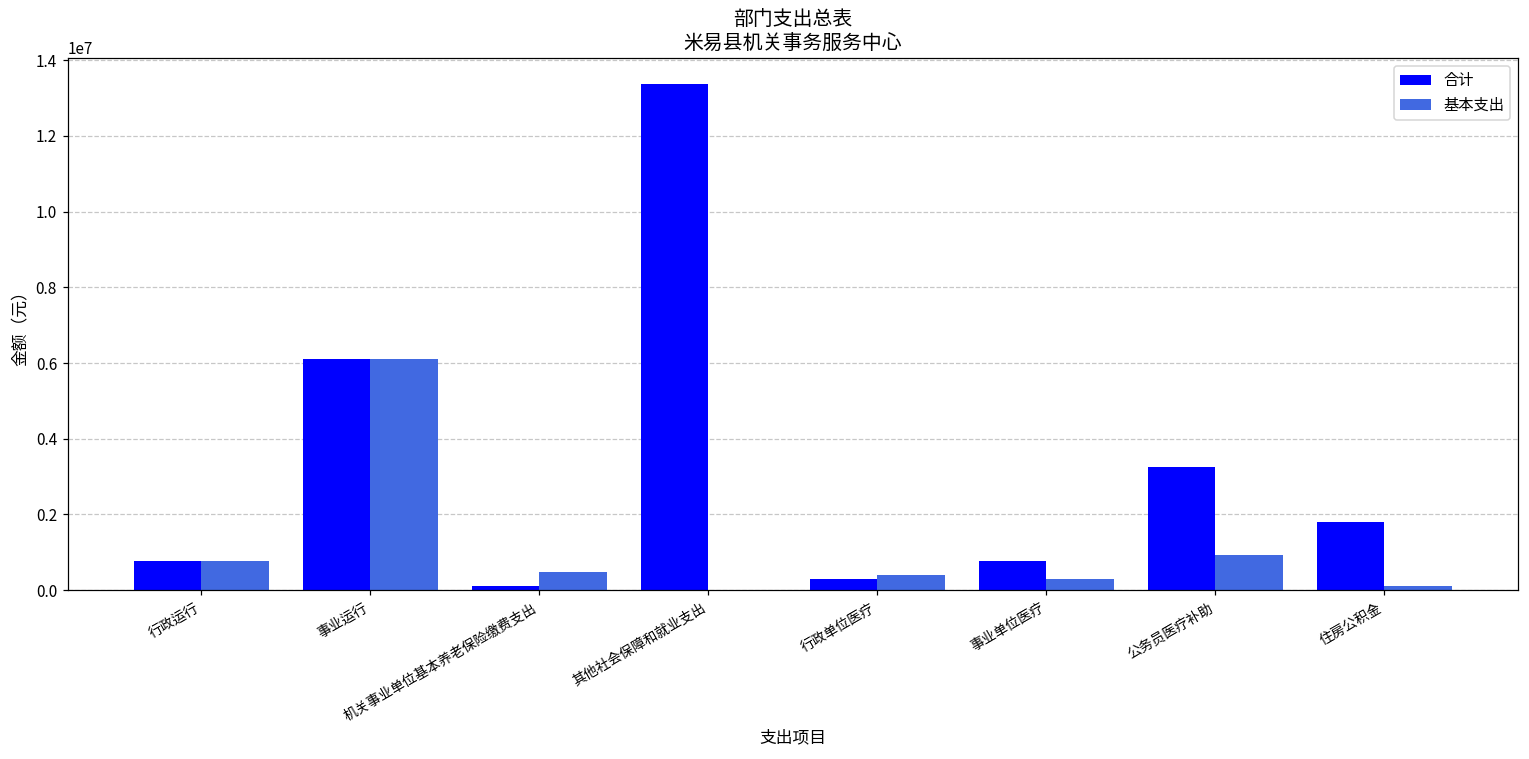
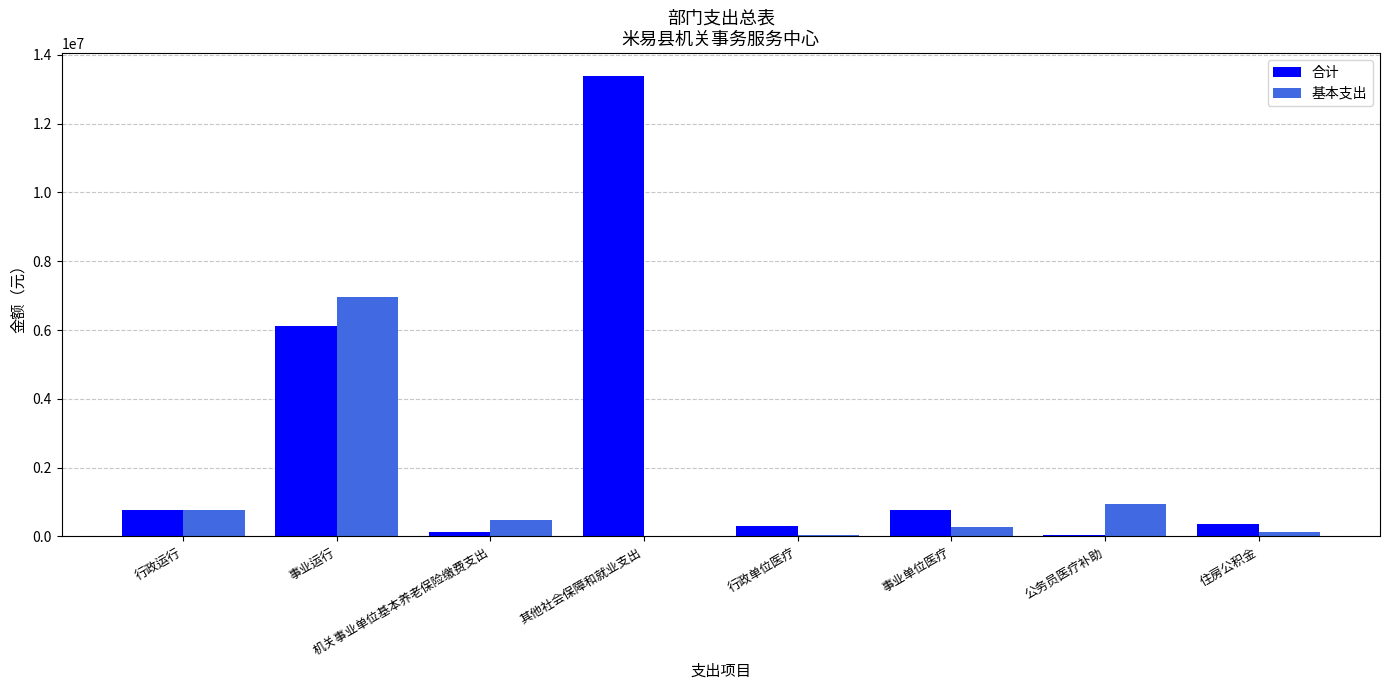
  {
    "合计": {
      "行政运行": 800000,
      "事业运行": 6100000,
      "机关事业单位基本养老保险缴费支出": 100000,
      "其他社会保障和就业支出": 13400000,
      "行政单位医疗": 300000,
      "事业单位医疗": 800000,
-     "公务员医疗补助": 3300000,
-     "住房公积金": 1800000
+     "公务员医疗补助": 0,
+     "住房公积金": 400000
    },
    "基本支出": {
      "行政运行": 800000,
-     "事业运行": 6100000,
+     "事业运行": 7000000,
      "机关事业单位基本养老保险缴费支出": 500000,
      "其他社会保障和就业支出": 0,
-     "行政单位医疗": 400000,
+     "行政单位医疗": 0,
      "事业单位医疗": 300000,
      "公务员医疗补助": 900000,
      "住房公积金": 100000
    }
  }
